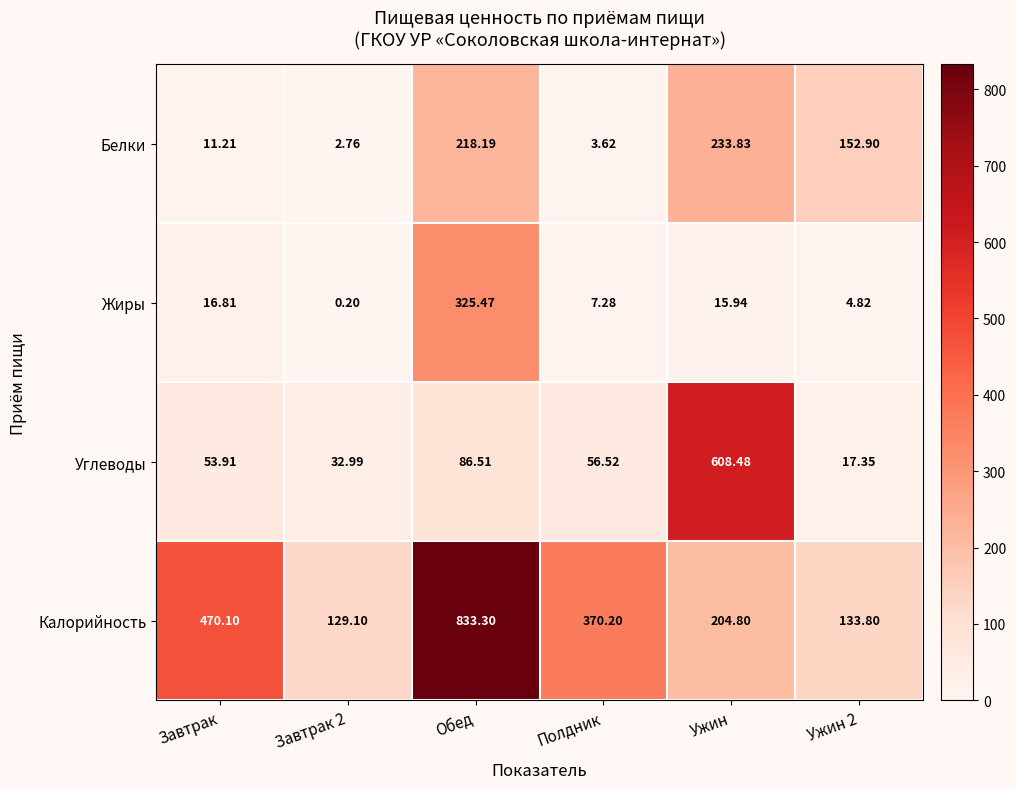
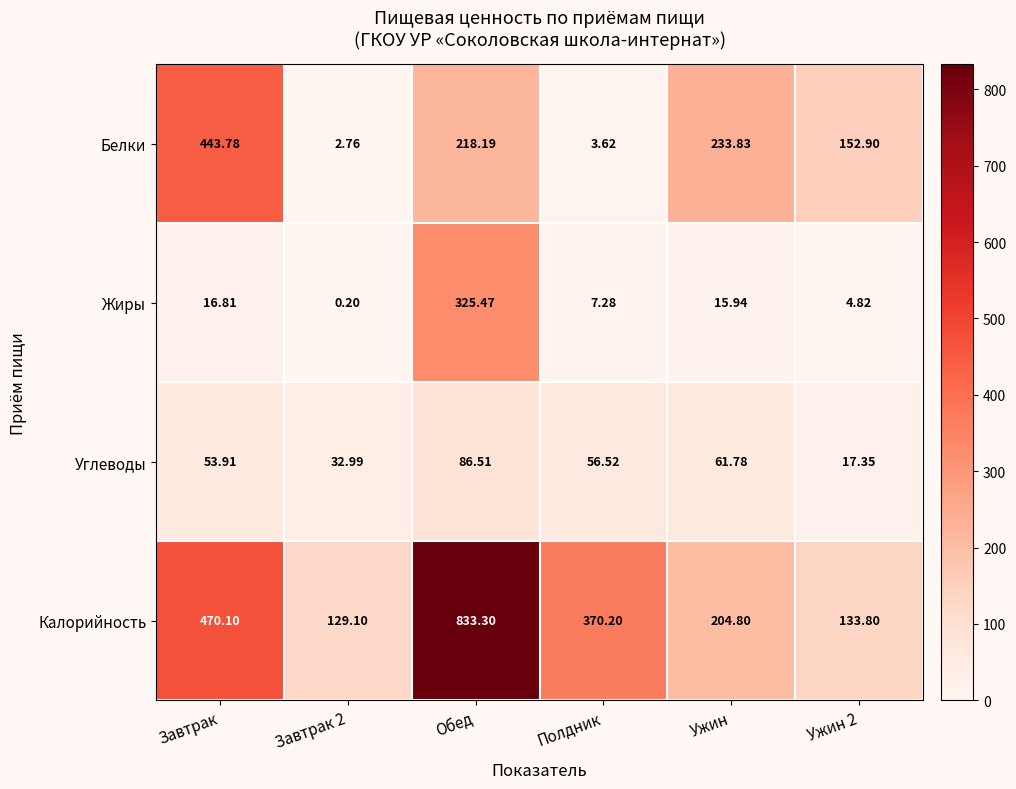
  {
    "Белки": {
-     "Завтрак": 11.21,
+     "Завтрак": 443.78,
      "Завтрак 2": 2.76,
      "Обед": 218.19,
      "Полдник": 3.62,
      "Ужин": 233.83,
      "Ужин 2": 152.90
    },
    "Жиры": {
      "Завтрак": 16.81,
      "Завтрак 2": 0.20,
      "Обед": 325.47,
      "Полдник": 7.28,
      "Ужин": 15.94,
      "Ужин 2": 4.82
    },
    "Углеводы": {
      "Завтрак": 53.91,
      "Завтрак 2": 32.99,
      "Обед": 86.51,
      "Полдник": 56.52,
-     "Ужин": 608.48,
+     "Ужин": 61.78,
      "Ужин 2": 17.35
    },
    "Калорийность": {
      "Завтрак": 470.10,
      "Завтрак 2": 129.10,
      "Обед": 833.30,
      "Полдник": 370.20,
      "Ужин": 204.80,
      "Ужин 2": 133.80
    }
  }
